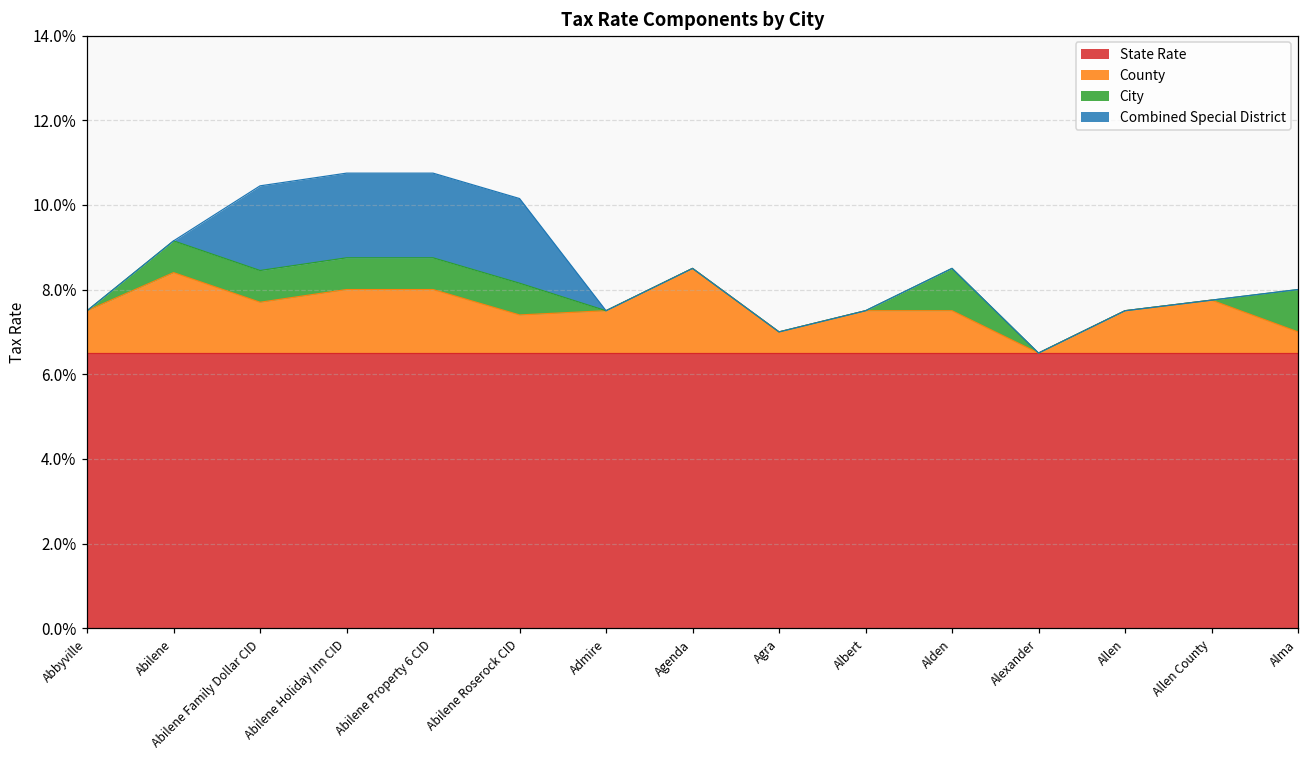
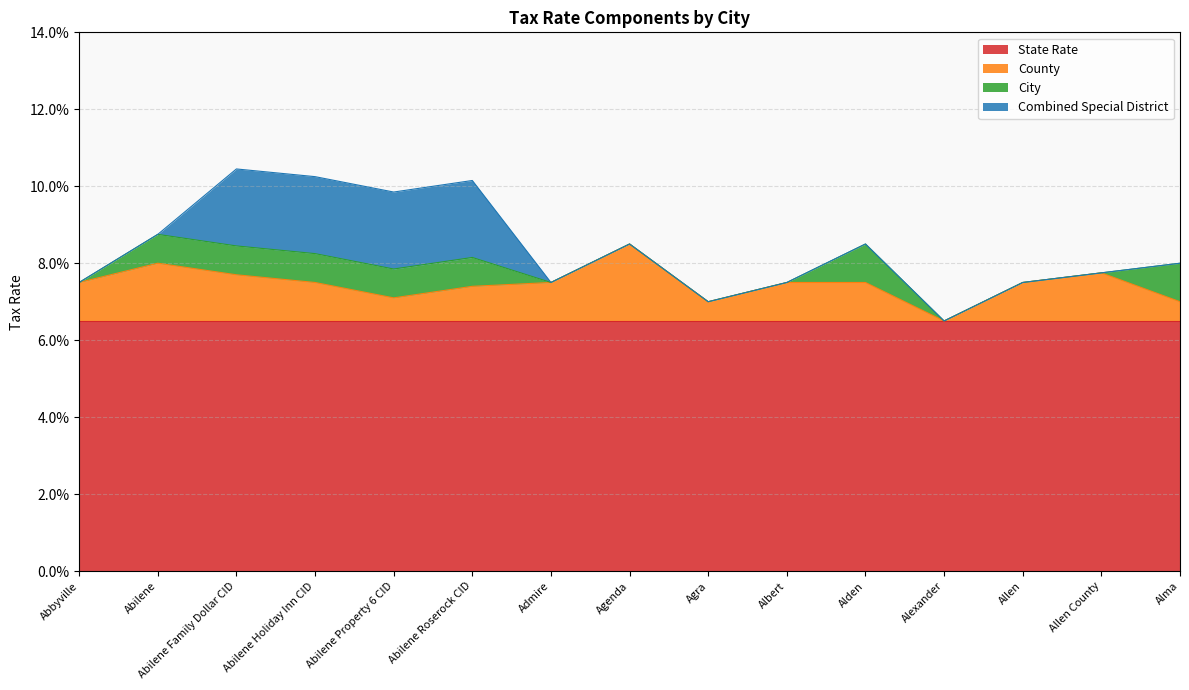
  {
    "State Rate": {
      "Abbyville": "6.5%",
      "Abilene": "6.5%",
      "Abilene Family Dollar CID": "6.5%",
      "Abilene Holiday Inn CID": "6.5%",
      "Abilene Property 6 CID": "6.5%",
      "Abilene Roserock CID": "6.5%",
      "Admire": "6.5%",
      "Agenda": "6.5%",
      "Agra": "6.5%",
      "Albert": "6.5%",
      "Alden": "6.5%",
      "Allen": "6.5%",
      "Allen County": "6.5%",
      "Alma": "6.5%"
    },
    "County": {
-     "Abilene": "8.4%",
+     "Abilene": "8.0%",
      "Abilene Family Dollar CID": "7.7%",
-     "Abilene Holiday Inn CID": "8.0%",
-     "Abilene Property 6 CID": "8.0%",
+     "Abilene Holiday Inn CID": "7.5%",
+     "Abilene Property 6 CID": "7.1%",
      "Abilene Roserock CID": "7.4%",
      "Alden": "7.5%",
      "Alma": "7.0%"
    },
    "City": {
      "Abilene Family Dollar CID": "8.5%",
      "Abilene Holiday Inn CID": "0.7%",
      "Abilene Property 6 CID": "0.8%",
      "Abilene Roserock CID": "8.1%"
    },
    "Combined Special District": {
      "Abilene Family Dollar CID": "10.5%",
      "Abilene Holiday Inn CID": "2.0%",
      "Abilene Property 6 CID": "2.0%",
      "Abilene Roserock CID": "10.1%"
    }
  }
